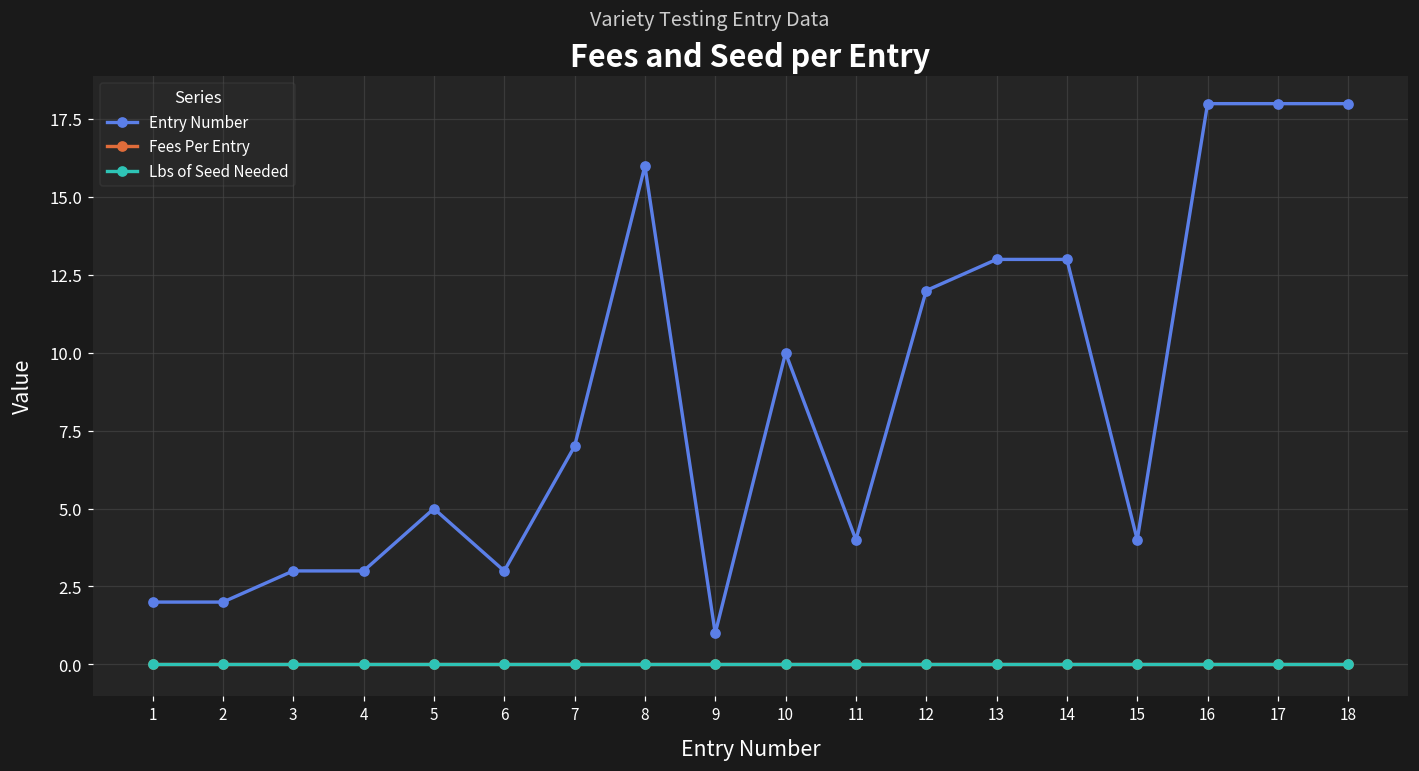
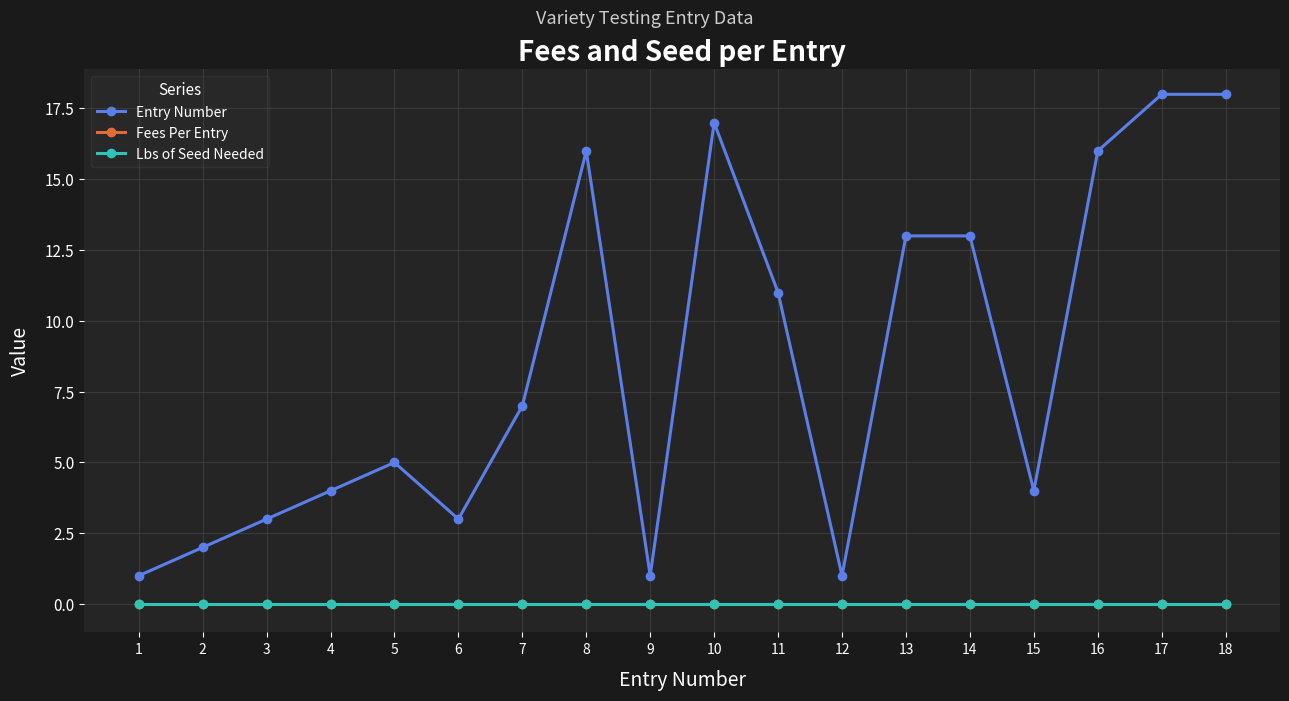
  {
    "Entry Number": {
-     "1": 2,
+     "1": 1,
      "2": 2,
      "3": 3,
-     "4": 3,
+     "4": 4,
      "5": 5,
      "6": 3,
      "7": 7,
      "8": 16,
      "9": 1,
-     "10": 10,
-     "11": 4,
-     "12": 12,
+     "10": 17,
+     "11": 11,
+     "12": 1,
      "13": 13,
      "14": 13,
      "15": 4,
-     "16": 18,
+     "16": 16,
      "17": 18,
      "18": 18
    },
    "Lbs of Seed Needed": {
      "1": 0,
      "2": 0,
      "3": 0,
      "4": 0,
      "5": 0,
      "6": 0,
      "7": 0,
      "8": 0,
      "9": 0,
      "10": 0,
      "11": 0,
      "12": 0,
      "13": 0,
      "14": 0,
      "15": 0,
      "16": 0,
      "17": 0,
      "18": 0
    }
  }
